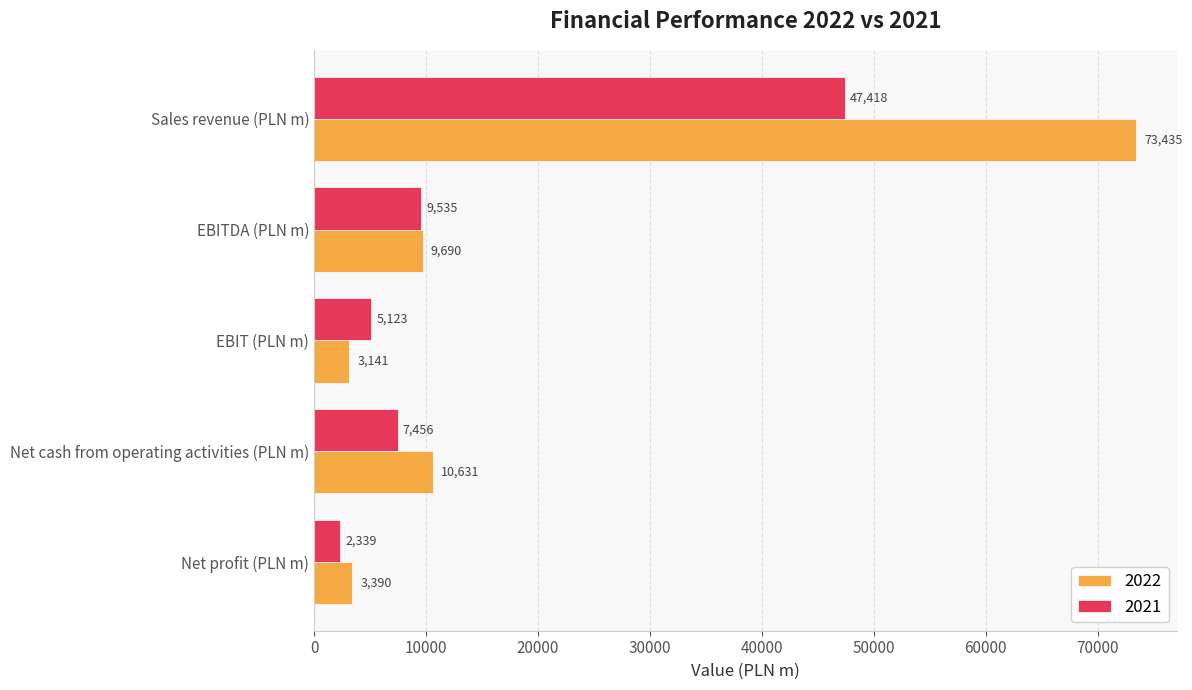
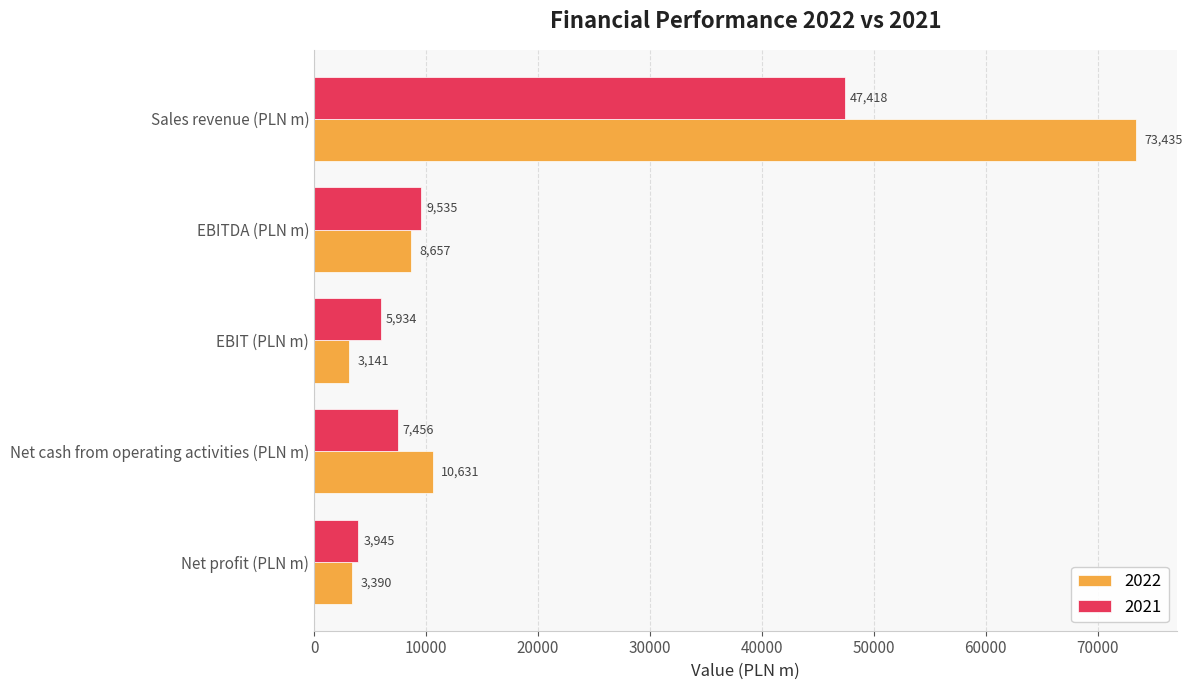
  {
    "2022": {
      "Sales revenue (PLN m)": "73,435",
-     "EBITDA (PLN m)": "9,690",
+     "EBITDA (PLN m)": "8,657",
      "EBIT (PLN m)": "3,141",
      "Net cash from operating activities (PLN m)": "10,631",
      "Net profit (PLN m)": "3,390"
    },
    "2021": {
      "Sales revenue (PLN m)": "47,418",
      "EBITDA (PLN m)": "9,535",
-     "EBIT (PLN m)": "5,123",
+     "EBIT (PLN m)": "5,934",
      "Net cash from operating activities (PLN m)": "7,456",
-     "Net profit (PLN m)": "2,339"
+     "Net profit (PLN m)": "3,945"
    }
  }
